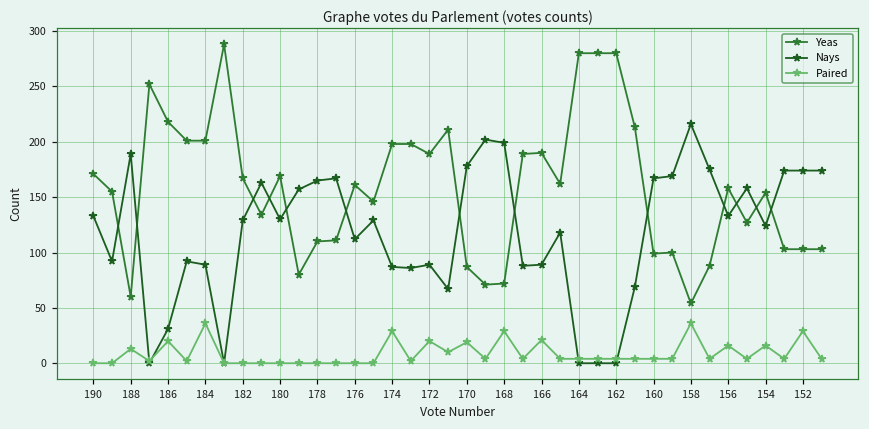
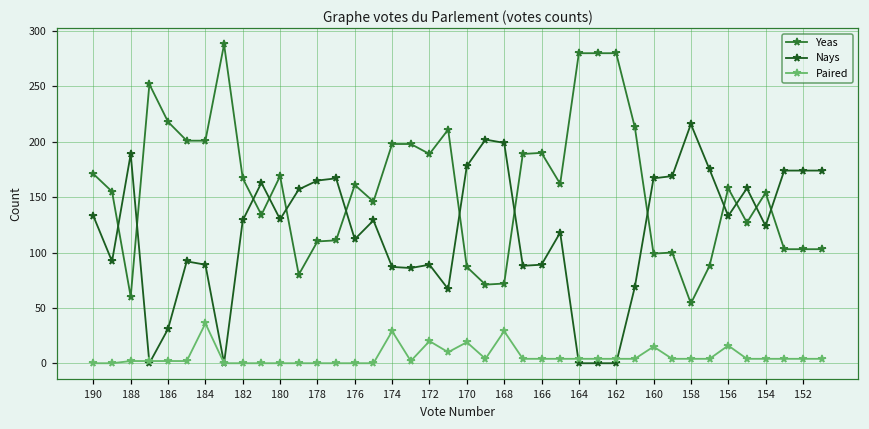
  {
    "Paired": {
      "190": 0,
-     "188": 13,
-     "186": 20,
+     "188": 2,
+     "186": 2,
      "184": 36,
      "182": 0,
      "180": 0,
      "178": 0,
      "176": 0,
      "174": 29,
      "172": 20,
      "170": 19,
      "168": 29,
-     "166": 21,
+     "166": 4,
      "164": 4,
      "162": 4,
-     "160": 4,
-     "158": 36,
+     "160": 15,
+     "158": 4,
      "156": 16,
-     "154": 16,
-     "152": 29
+     "154": 4,
+     "152": 4
    }
  }
